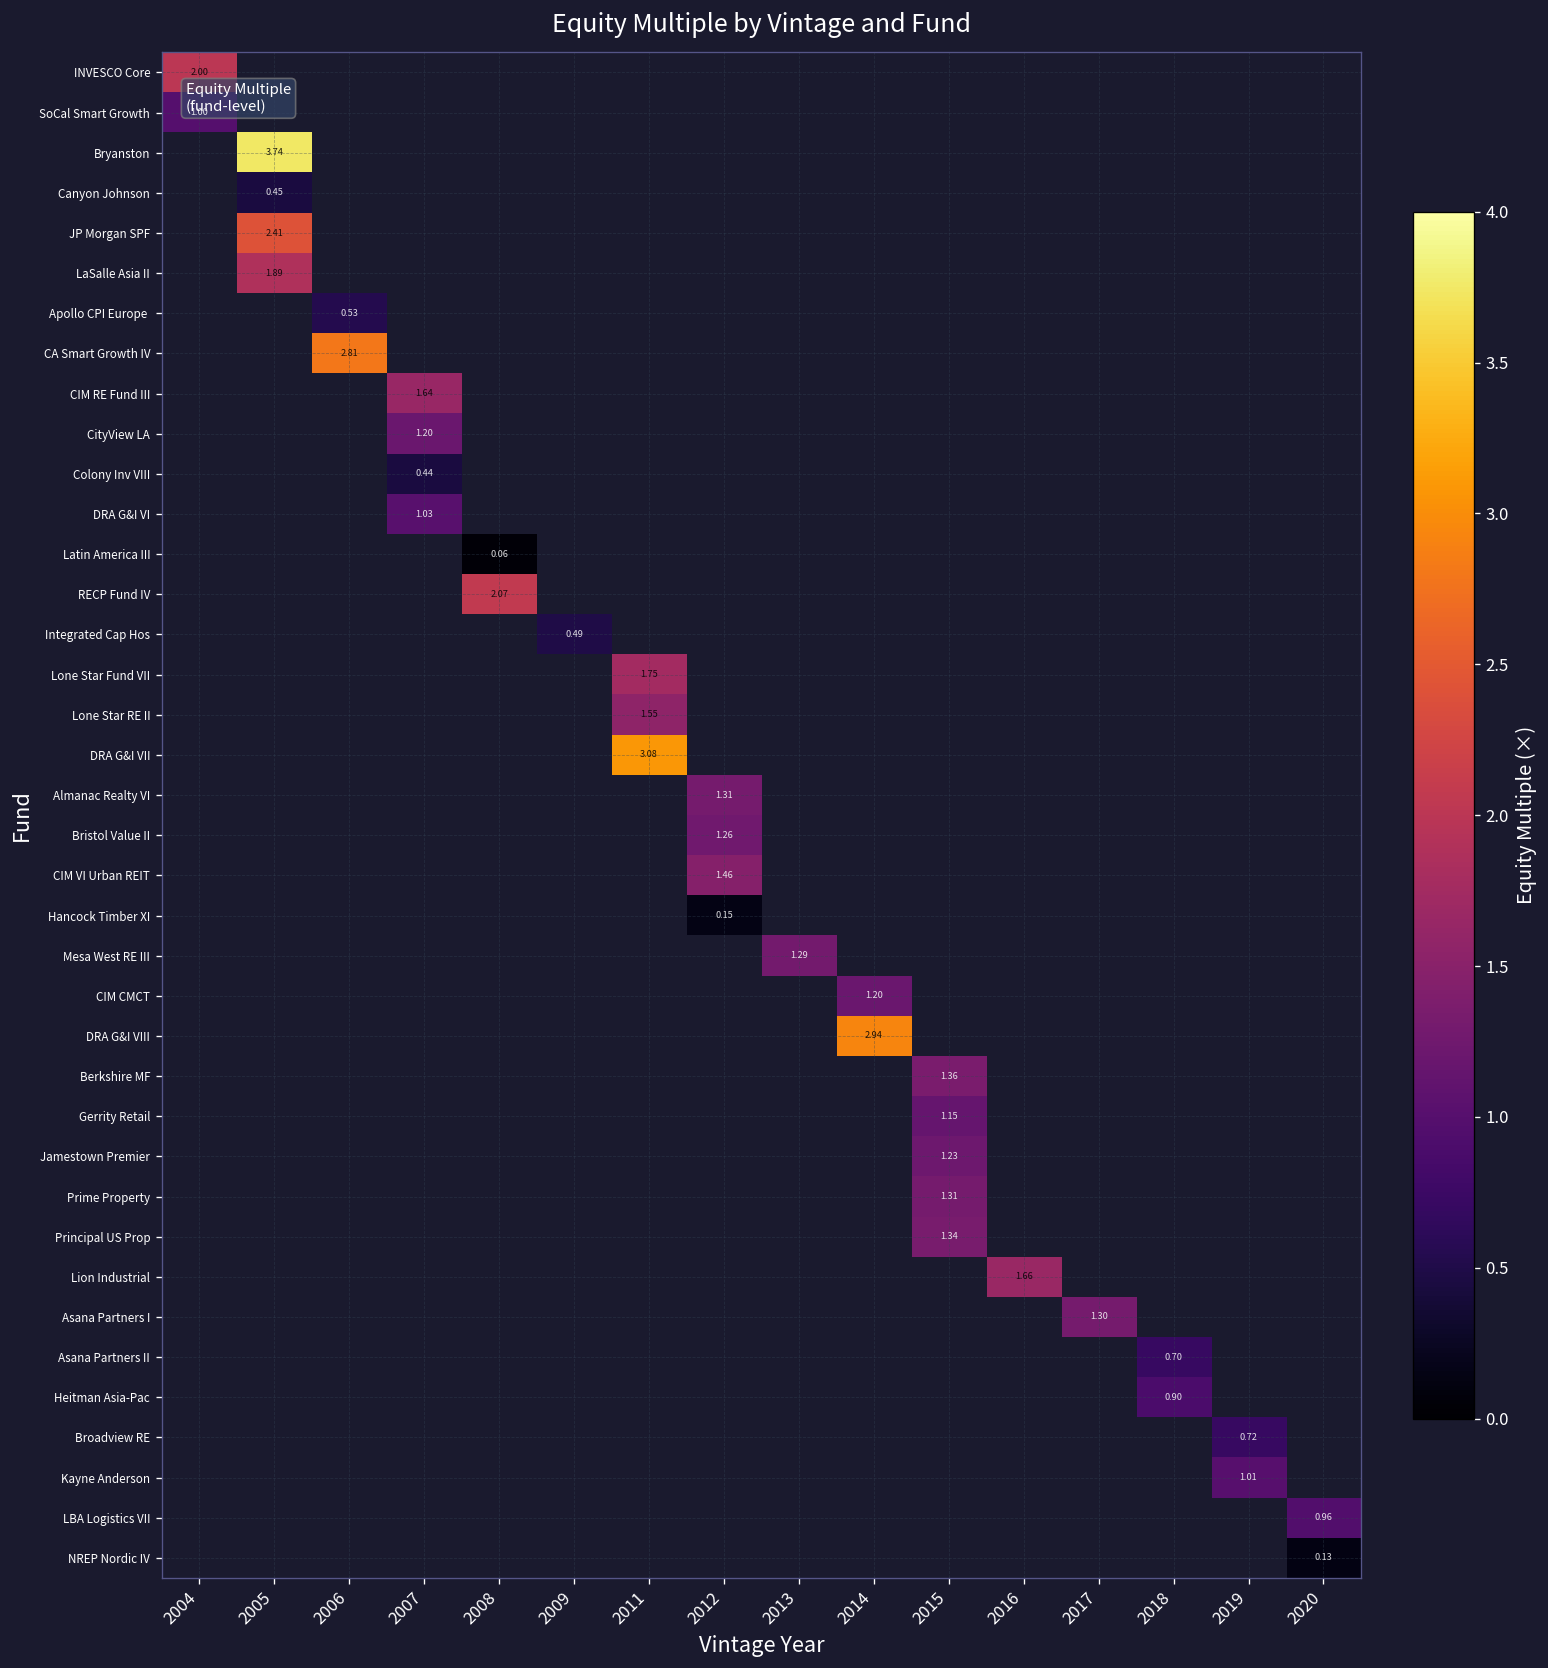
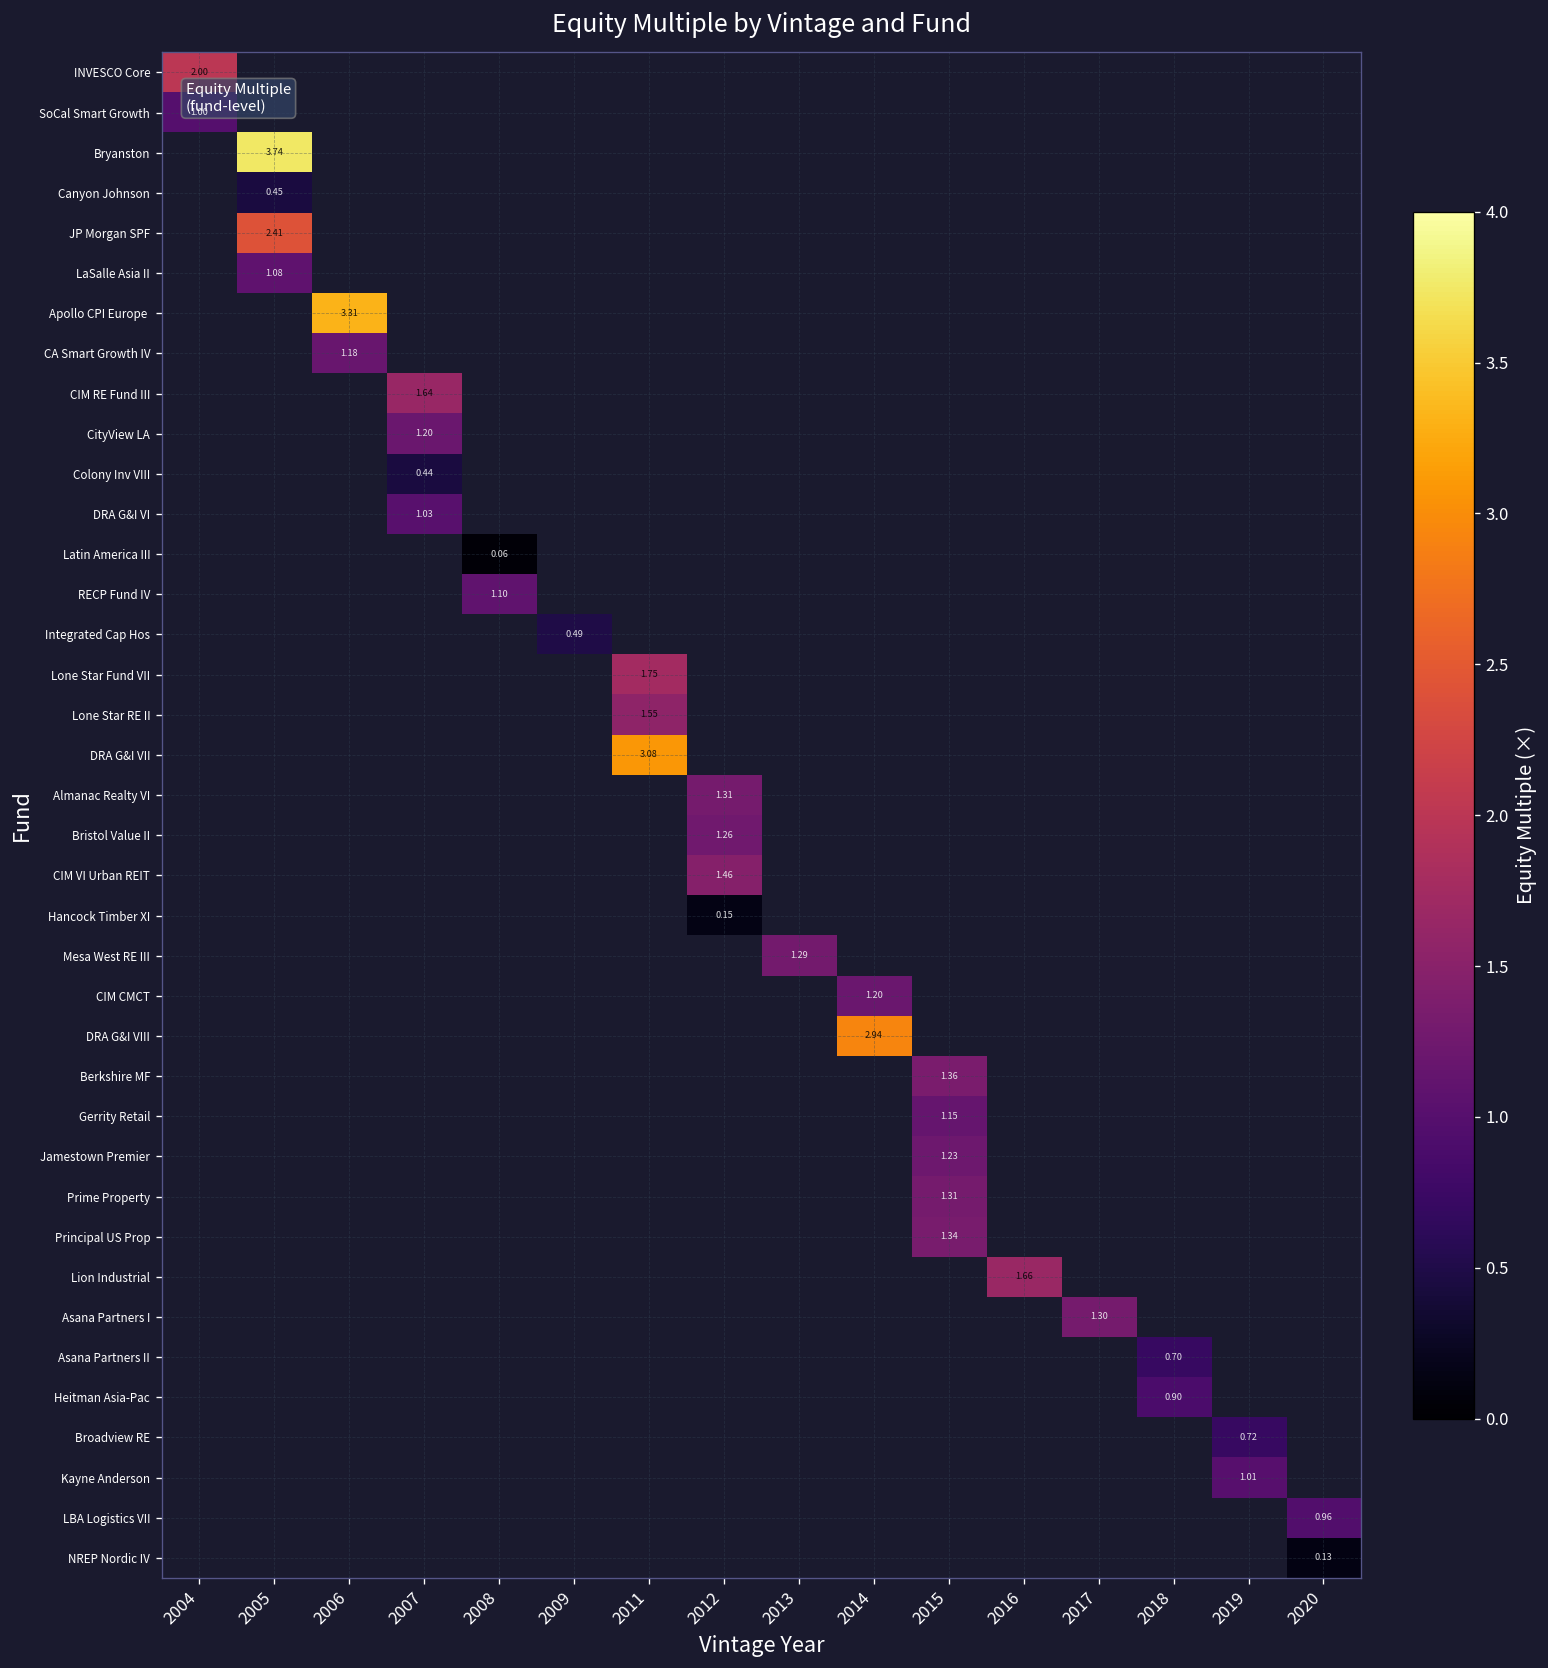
  {
    "INVESCO Core": {
      "2004": 2.00
    },
    "Bryanston": {
      "2005": 3.74
    },
    "Canyon Johnson": {
      "2005": 0.45
    },
    "JP Morgan SPF": {
      "2005": 2.41
    },
    "LaSalle Asia II": {
-     "2005": 1.89
+     "2005": 1.08
    },
    "Apollo CPI Europe": {
-     "2006": 0.53
+     "2006": 3.31
    },
    "CA Smart Growth IV": {
-     "2006": 2.81
+     "2006": 1.18
    },
    "CIM RE Fund III": {
      "2007": 1.64
    },
    "CityView LA": {
      "2007": 1.20
    },
    "Colony Inv VIII": {
      "2007": 0.44
    },
    "DRA G&I VI": {
      "2007": 1.03
    },
    "Latin America III": {
      "2008": 0.06
    },
    "RECP Fund IV": {
-     "2008": 2.07
+     "2008": 1.10
    },
    "Integrated Cap Hos": {
      "2009": 0.49
    },
    "Lone Star Fund VII": {
      "2011": 1.75
    },
    "Lone Star RE II": {
      "2011": 1.55
    },
    "DRA G&I VII": {
      "2011": 3.08
    },
    "Almanac Realty VI": {
      "2012": 1.31
    },
    "Bristol Value II": {
      "2012": 1.26
    },
    "CIM VI Urban REIT": {
      "2012": 1.46
    },
    "Hancock Timber XI": {
      "2012": 0.15
    },
    "Mesa West RE III": {
      "2013": 1.29
    },
    "CIM CMCT": {
      "2014": 1.20
    },
    "DRA G&I VIII": {
      "2014": 2.94
    },
    "Berkshire MF": {
      "2015": 1.36
    },
    "Gerrity Retail": {
      "2015": 1.15
    },
    "Jamestown Premier": {
      "2015": 1.23
    },
    "Prime Property": {
      "2015": 1.31
    },
    "Principal US Prop": {
      "2015": 1.34
    },
    "Lion Industrial": {
      "2016": 1.66
    },
    "Asana Partners I": {
      "2017": 1.30
    },
    "Asana Partners II": {
      "2018": 0.70
    },
    "Heitman Asia-Pac": {
      "2018": 0.90
    },
    "Broadview RE": {
      "2019": 0.72
    },
    "Kayne Anderson": {
      "2019": 1.01
    },
    "LBA Logistics VII": {
      "2020": 0.96
    },
    "NREP Nordic IV": {
      "2020": 0.13
    }
  }
